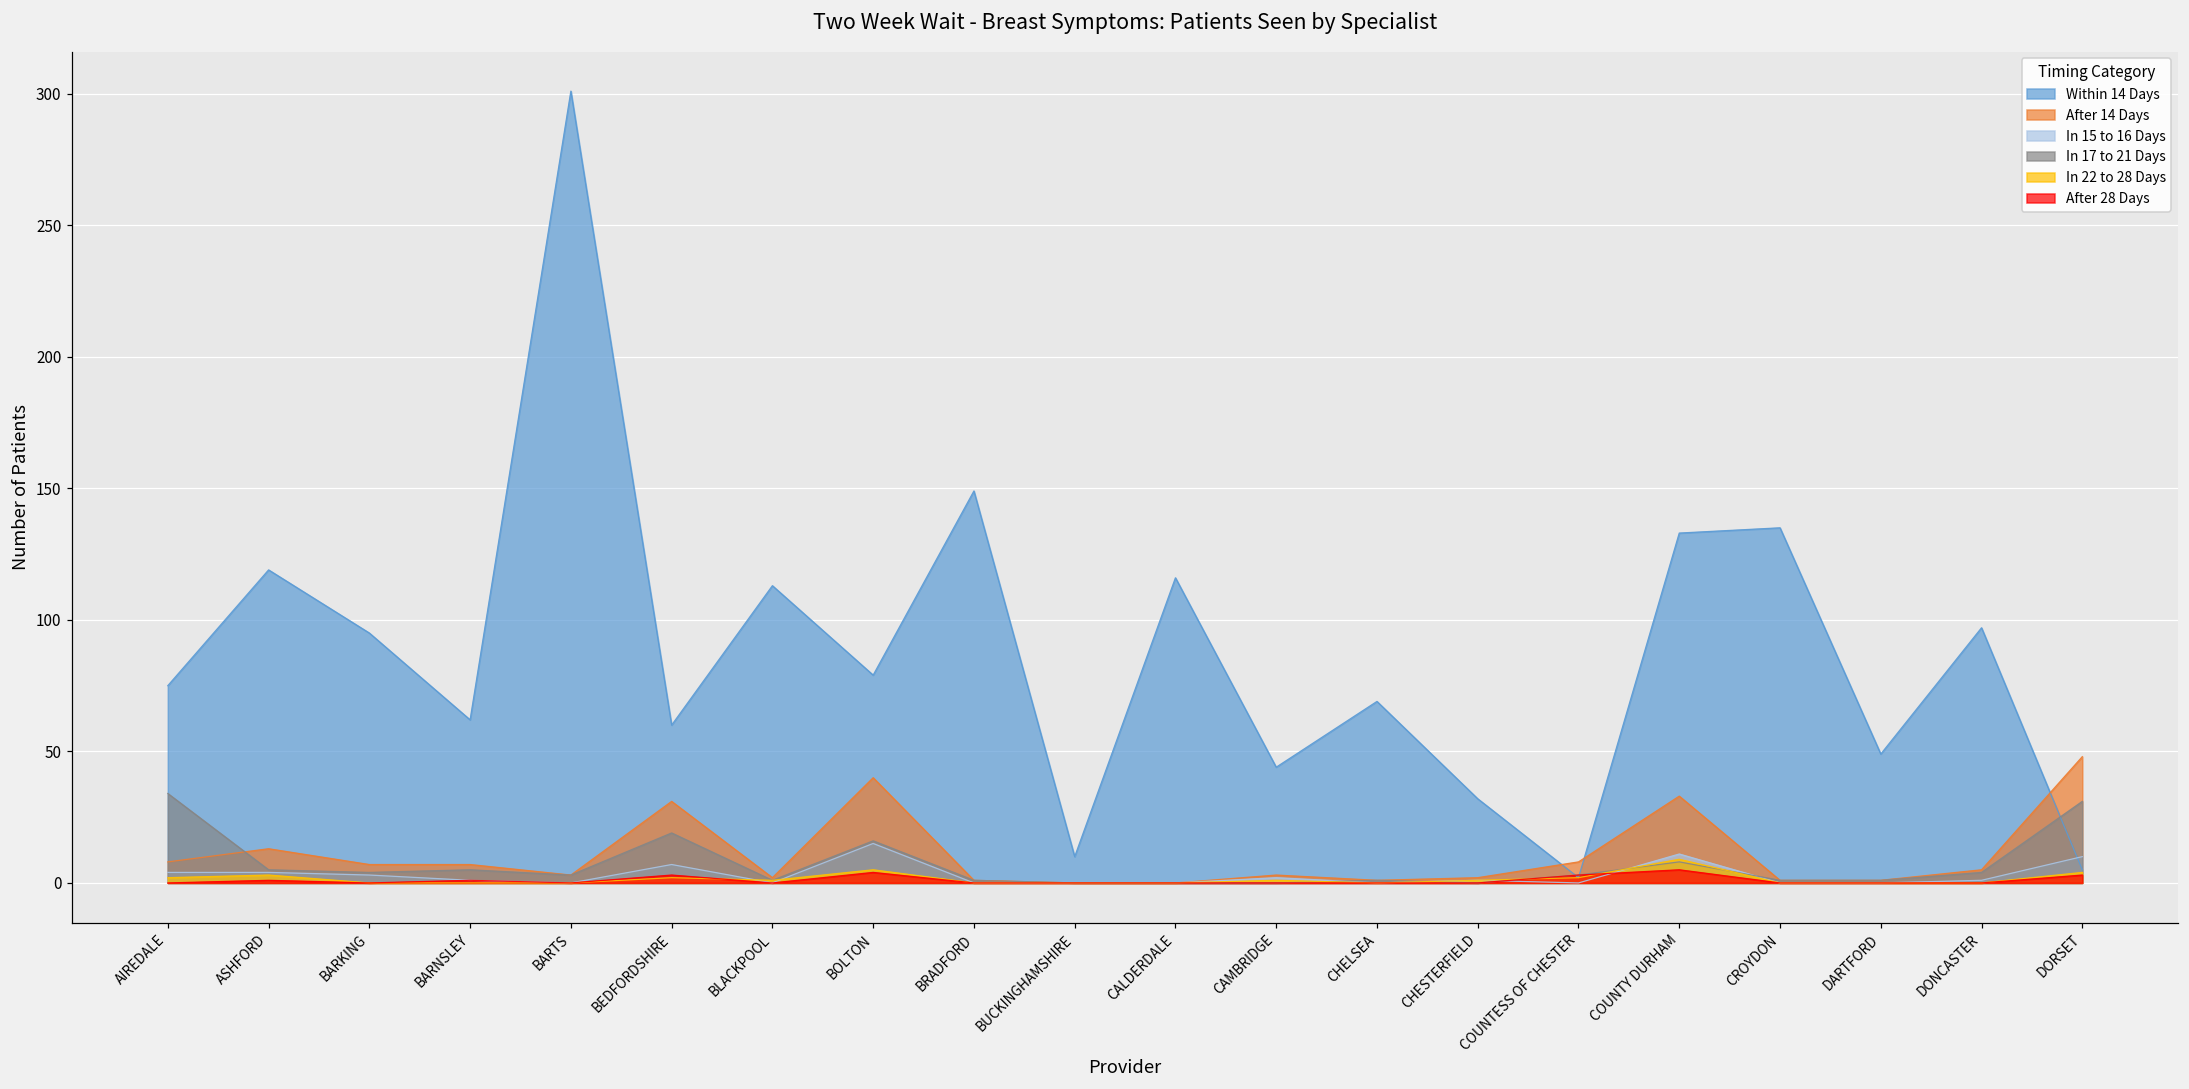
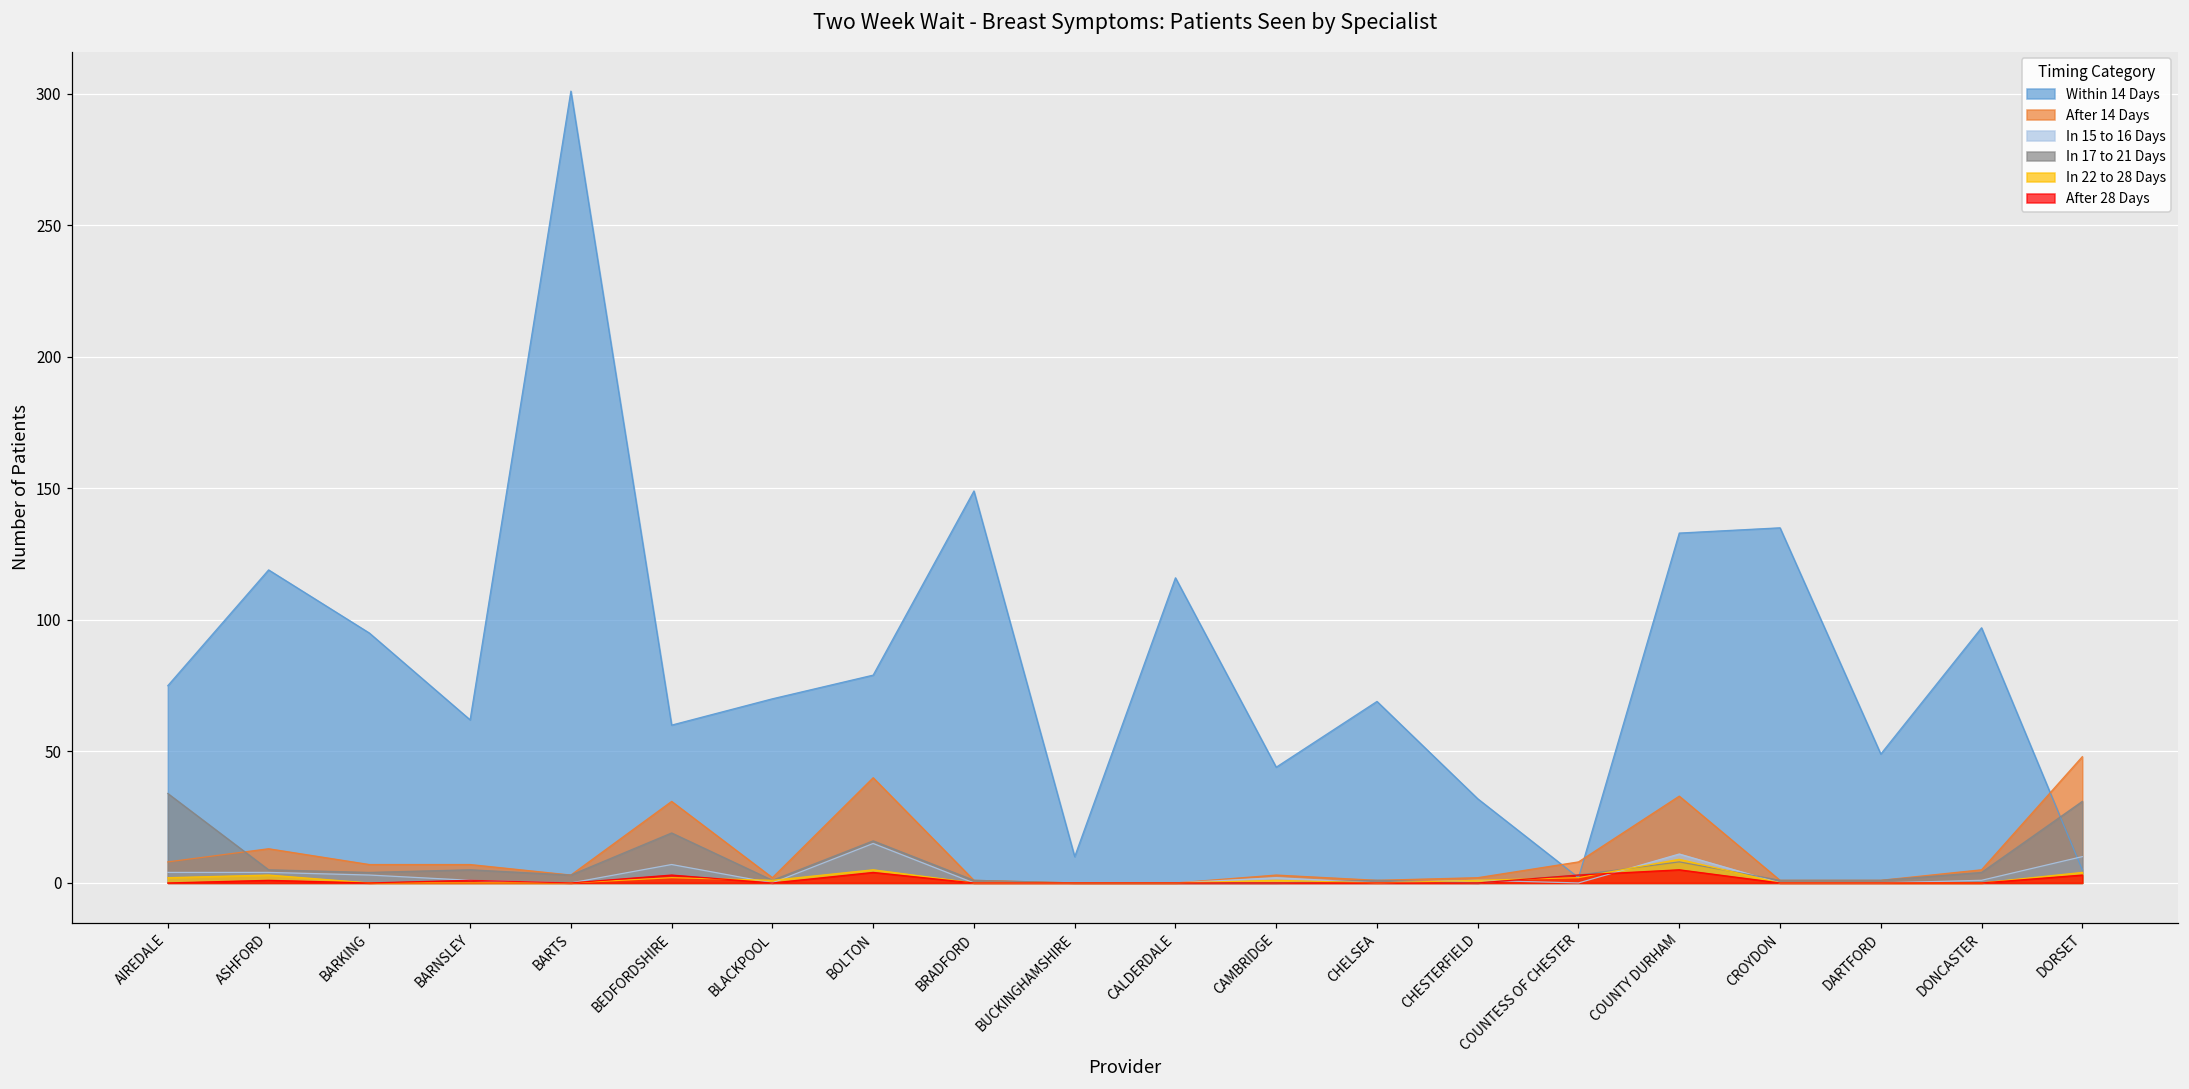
  {
    "Within 14 Days": {
      "AIREDALE": 75,
      "ASHFORD": 119,
      "BARKING": 95,
      "BARNSLEY": 62,
      "BARTS": 301,
      "BEDFORDSHIRE": 60,
-     "BLACKPOOL": 113,
+     "BLACKPOOL": 70,
      "BOLTON": 79,
      "BRADFORD": 149,
      "BUCKINGHAMSHIRE": 10,
      "CALDERDALE": 116,
      "CAMBRIDGE": 44,
      "CHELSEA": 69,
      "CHESTERFIELD": 32,
      "COUNTY DURHAM": 133,
      "CROYDON": 135,
      "DARTFORD": 49,
      "DONCASTER": 97
    },
    "After 14 Days": {
      "AIREDALE": 8,
      "ASHFORD": 13,
      "BARKING": 7,
      "BARNSLEY": 7,
      "BEDFORDSHIRE": 31,
      "BOLTON": 40,
      "COUNTESS OF CHESTER": 8,
      "COUNTY DURHAM": 33,
      "DORSET": 48
    },
    "In 15 to 16 Days": {
      "AIREDALE": 4,
      "BEDFORDSHIRE": 7,
      "COUNTESS OF CHESTER": 0,
      "COUNTY DURHAM": 11,
      "DORSET": 10
    },
    "In 17 to 21 Days": {
      "AIREDALE": 34,
      "BARNSLEY": 5,
      "BEDFORDSHIRE": 19,
      "DORSET": 31
    },
    "In 22 to 28 Days": {
      "AIREDALE": 2
    },
    "After 28 Days": {
      "AIREDALE": 0,
      "ASHFORD": 1,
      "COUNTY DURHAM": 5
    }
  }
